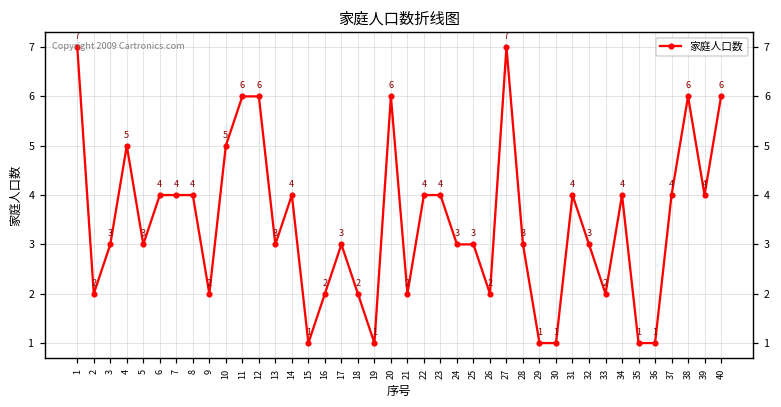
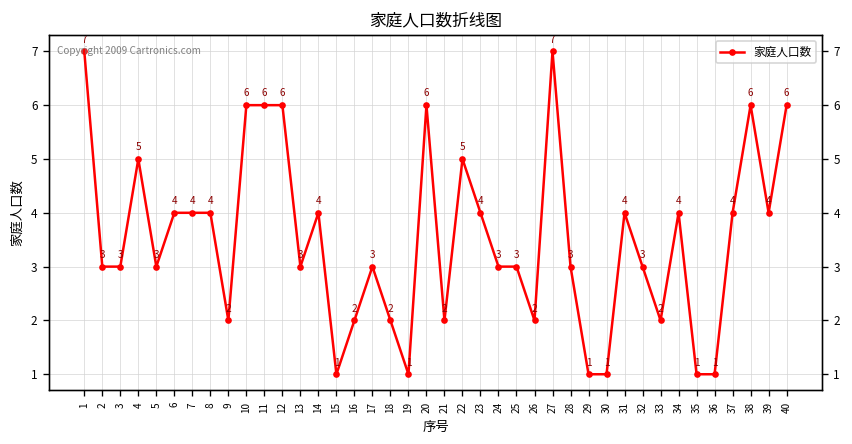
  {
    "1": 7,
-   "2": 2,
+   "2": 3,
    "3": 3,
    "4": 5,
    "5": 3,
    "6": 4,
    "7": 4,
    "8": 4,
    "9": 2,
-   "10": 5,
+   "10": 6,
    "11": 6,
    "12": 6,
    "13": 3,
    "14": 4,
    "15": 1,
    "16": 2,
    "17": 3,
    "18": 2,
    "19": 1,
    "20": 6,
    "21": 2,
-   "22": 4,
+   "22": 5,
    "23": 4,
    "24": 3,
    "25": 3,
    "26": 2,
    "27": 7,
    "28": 3,
    "29": 1,
    "30": 1,
    "31": 4,
    "32": 3,
    "33": 2,
    "34": 4,
    "35": 1,
    "36": 1,
    "37": 4,
    "38": 6,
    "39": 4,
    "40": 6
  }
